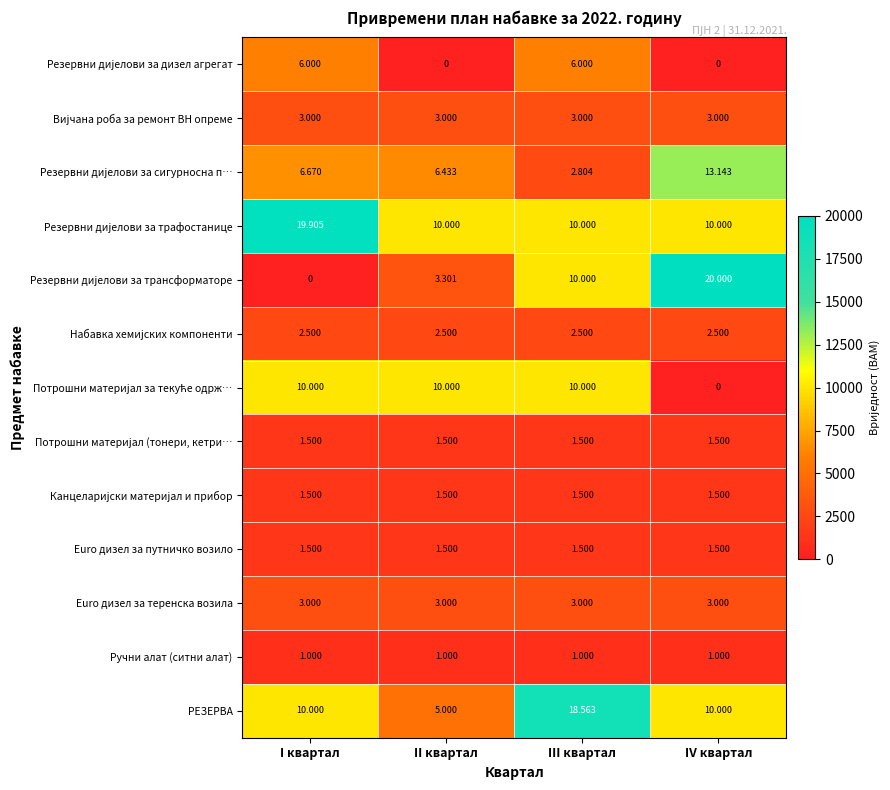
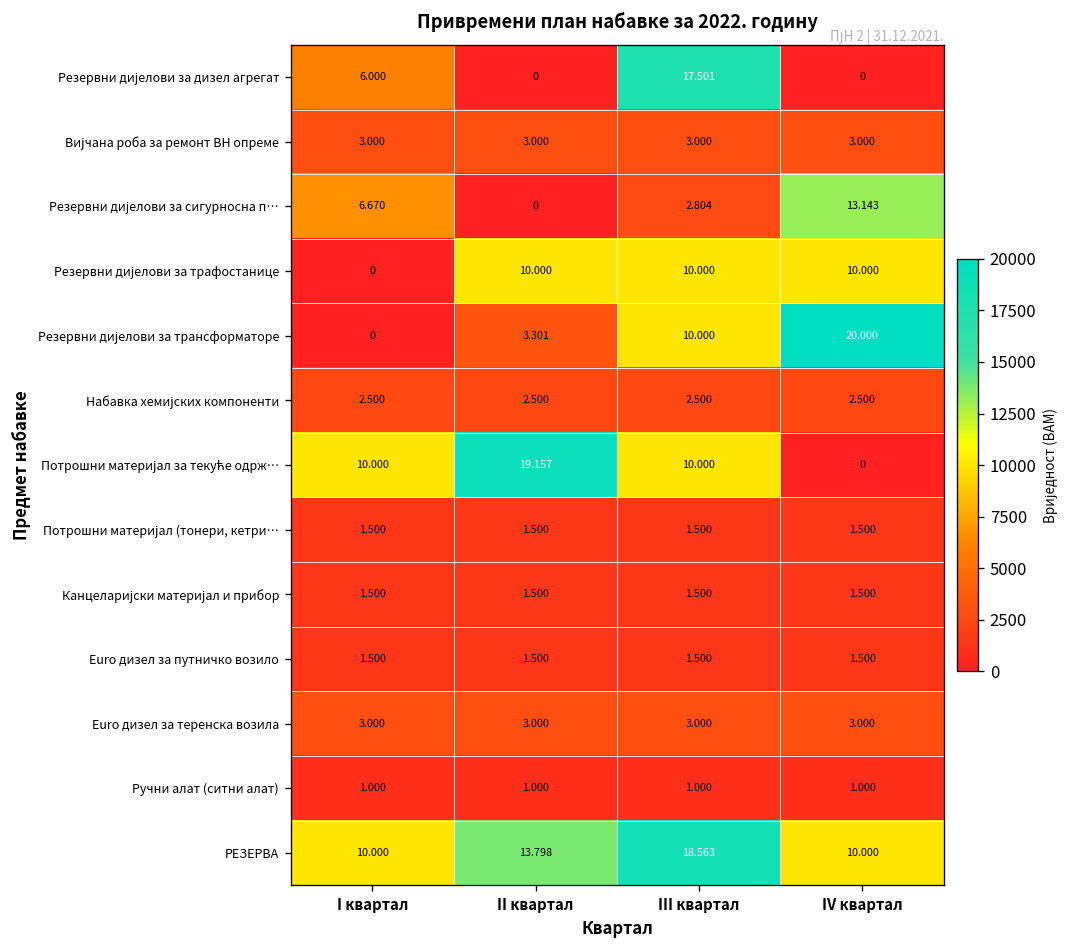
  {
    "Резервни дијелови за дизел агрегат": {
      "I квартал": 6.000,
      "II квартал": 0,
-     "III квартал": 6.000,
+     "III квартал": 17.501,
      "IV квартал": 0
    },
    "Вијчана роба за ремонт ВН опреме": {
      "I квартал": 3.000,
      "II квартал": 3.000,
      "III квартал": 3.000,
      "IV квартал": 3.000
    },
    "Резервни дијелови за сигурносна п…": {
      "I квартал": 6.670,
-     "II квартал": 6.433,
+     "II квартал": 0,
      "III квартал": 2.804,
      "IV квартал": 13.143
    },
    "Резервни дијелови за трафостанице": {
-     "I квартал": 19.905,
+     "I квартал": 0,
      "II квартал": 10.000,
      "III квартал": 10.000,
      "IV квартал": 10.000
    },
    "Резервни дијелови за трансформаторе": {
      "I квартал": 0,
      "II квартал": 3.301,
      "III квартал": 10.000,
      "IV квартал": 20.000
    },
    "Набавка хемијских компоненти": {
      "I квартал": 2.500,
      "II квартал": 2.500,
      "III квартал": 2.500,
      "IV квартал": 2.500
    },
    "Потрошни материјал за текуће одрж…": {
      "I квартал": 10.000,
-     "II квартал": 10.000,
+     "II квартал": 19.157,
      "III квартал": 10.000,
      "IV квартал": 0
    },
    "Потрошни материјал (тонери, кетри…": {
      "I квартал": 1.500,
      "II квартал": 1.500,
      "III квартал": 1.500,
      "IV квартал": 1.500
    },
    "Канцеларијски материјал и прибор": {
      "I квартал": 1.500,
      "II квартал": 1.500,
      "III квартал": 1.500,
      "IV квартал": 1.500
    },
    "Euro дизел за путничко возило": {
      "I квартал": 1.500,
      "II квартал": 1.500,
      "III квартал": 1.500,
      "IV квартал": 1.500
    },
    "Euro дизел за теренска возила": {
      "I квартал": 3.000,
      "II квартал": 3.000,
      "III квартал": 3.000,
      "IV квартал": 3.000
    },
    "Ручни алат (ситни алат)": {
      "I квартал": 1.000,
      "II квартал": 1.000,
      "III квартал": 1.000,
      "IV квартал": 1.000
    },
    "РЕЗЕРВА": {
      "I квартал": 10.000,
-     "II квартал": 5.000,
+     "II квартал": 13.798,
      "III квартал": 18.563,
      "IV квартал": 10.000
    }
  }
